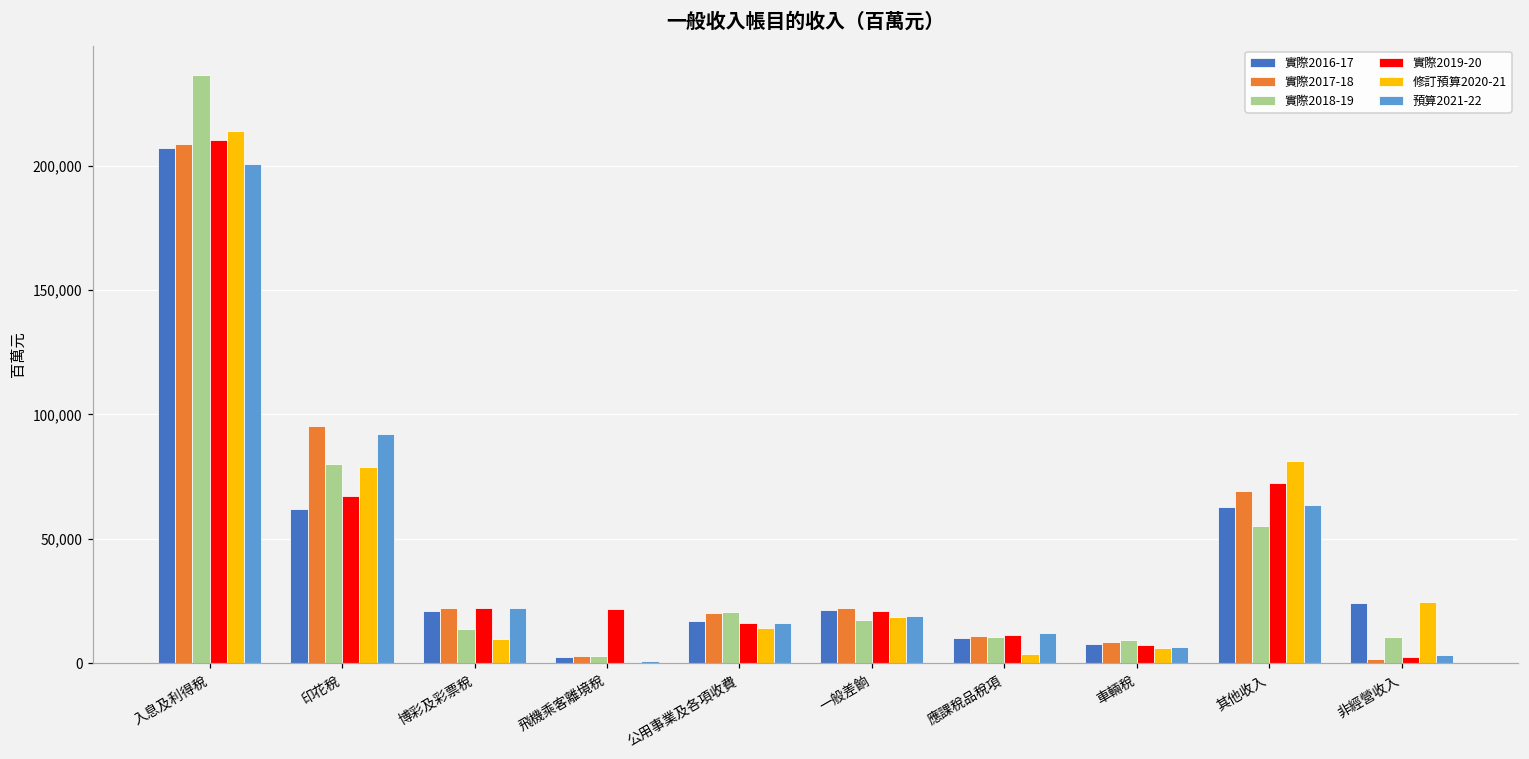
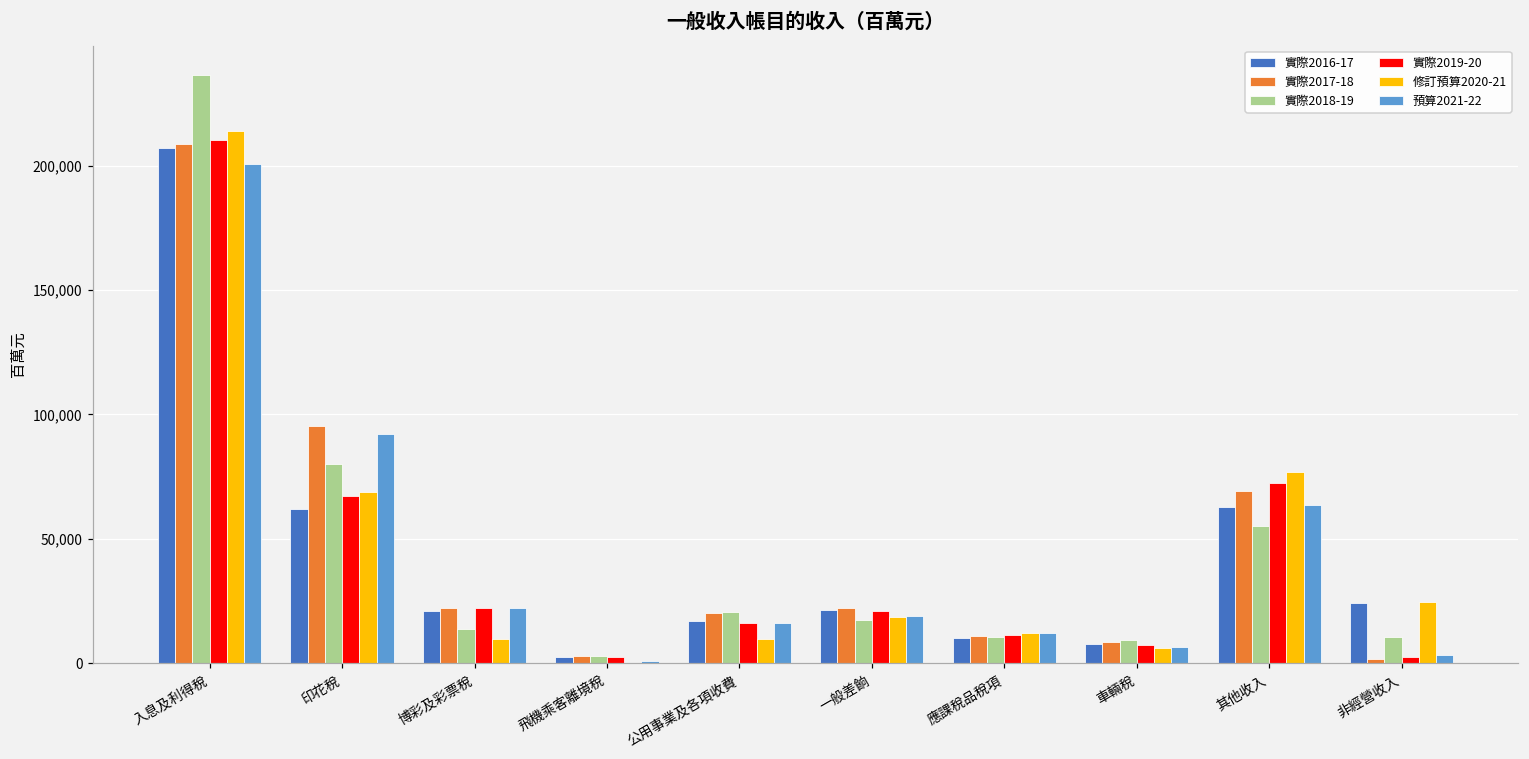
  {
    "實際2017-18": {
      "入息及利得稅": "209,000",
      "印花稅": "95,000",
      "博彩及彩票稅": "22,000",
      "飛機乘客離境稅": "3,000",
      "公用事業及各項收費": "20,000",
      "一般差餉": "22,000",
      "應課稅品稅項": "11,000",
      "車輛稅": "9,000",
      "其他收入": "69,000",
      "非經營收入": "2,000"
    },
    "實際2018-19": {
      "入息及利得稅": "236,000",
      "印花稅": "80,000",
      "博彩及彩票稅": "14,000",
      "飛機乘客離境稅": "3,000",
      "公用事業及各項收費": "21,000",
      "一般差餉": "17,000",
      "應課稅品稅項": "11,000",
      "車輛稅": "9,000",
      "其他收入": "55,000",
      "非經營收入": "11,000"
    },
    "實際2019-20": {
      "入息及利得稅": "210,000",
      "印花稅": "67,000",
      "博彩及彩票稅": "22,000",
-     "飛機乘客離境稅": "22,000",
+     "飛機乘客離境稅": "2,000",
      "公用事業及各項收費": "16,000",
      "一般差餉": "21,000",
      "應課稅品稅項": "11,000",
      "車輛稅": "7,000",
      "其他收入": "73,000",
      "非經營收入": "2,000"
    },
    "修訂預算2020-21": {
      "入息及利得稅": "214,000",
-     "印花稅": "79,000",
+     "印花稅": "69,000",
      "博彩及彩票稅": "10,000",
-     "公用事業及各項收費": "14,000",
+     "公用事業及各項收費": "10,000",
      "一般差餉": "19,000",
-     "應課稅品稅項": "4,000",
+     "應課稅品稅項": "12,000",
      "車輛稅": "6,000",
-     "其他收入": "81,000",
+     "其他收入": "77,000",
      "非經營收入": "24,000"
    }
  }
